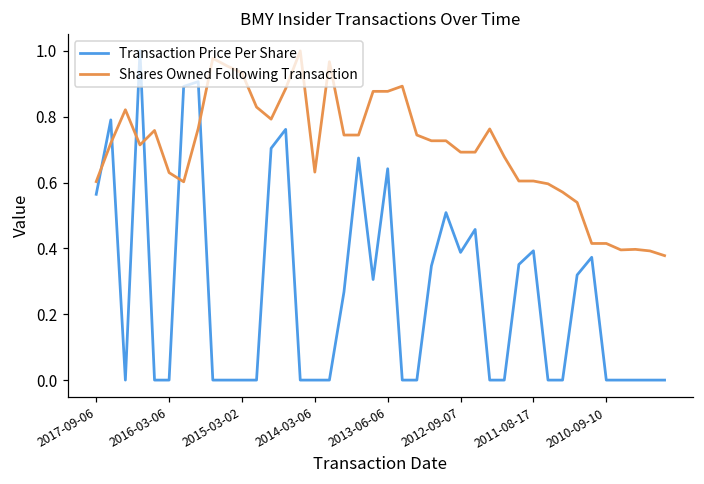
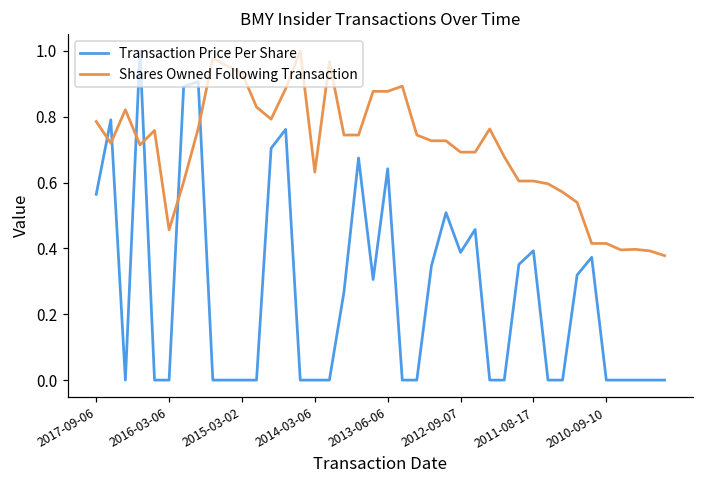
  {
    "Transaction Price Per Share": {
      "2017-09-06": 0.56,
      "2016-03-06": 0.00,
      "2014-03-06": 0.00
    },
    "Shares Owned Following Transaction": {
-     "2017-09-06": 0.60,
-     "2016-03-06": 0.63,
+     "2017-09-06": 0.79,
+     "2016-03-06": 0.46,
      "2014-03-06": 0.63
    }
  }
